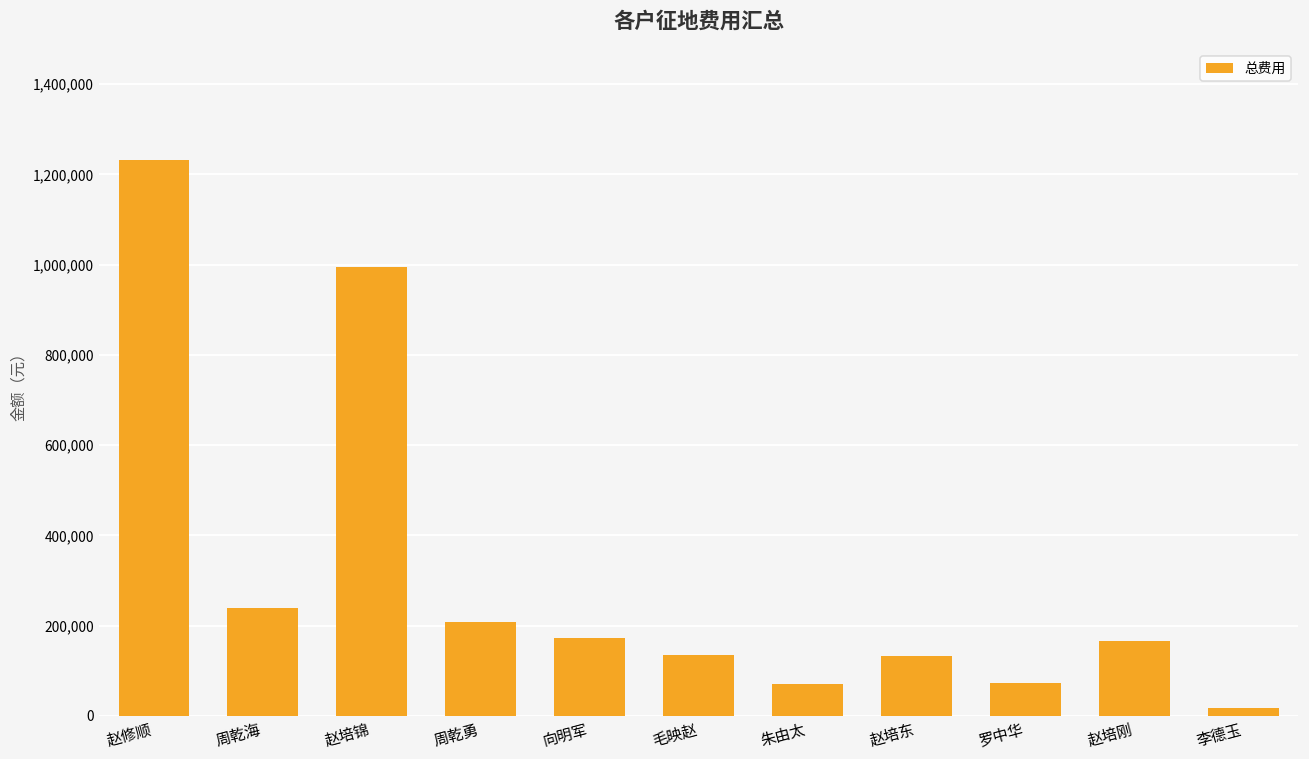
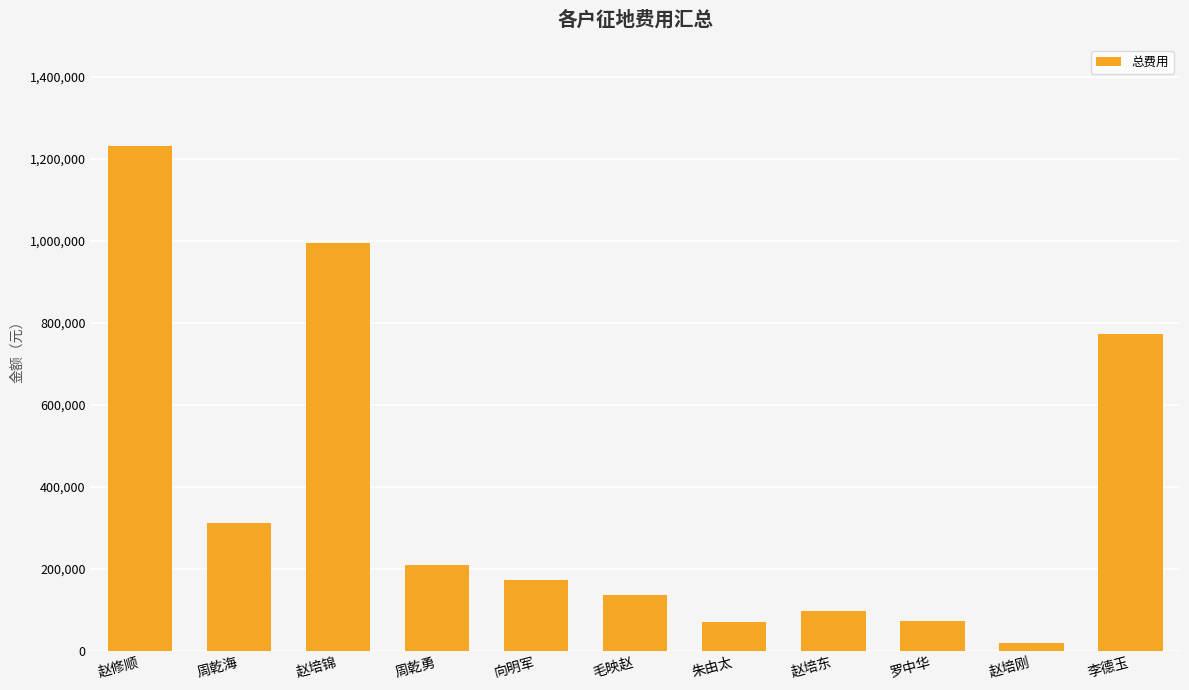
  {
    "赵修顺": "1,230,000",
-   "周乾海": "240,000",
+   "周乾海": "310,000",
    "赵培锦": "1,000,000",
    "周乾勇": "210,000",
    "向明军": "170,000",
    "毛映赵": "140,000",
    "朱由太": "70,000",
-   "赵培东": "130,000",
+   "赵培东": "100,000",
    "罗中华": "70,000",
-   "赵培刚": "170,000",
-   "李德玉": "20,000"
+   "赵培刚": "20,000",
+   "李德玉": "770,000"
  }
